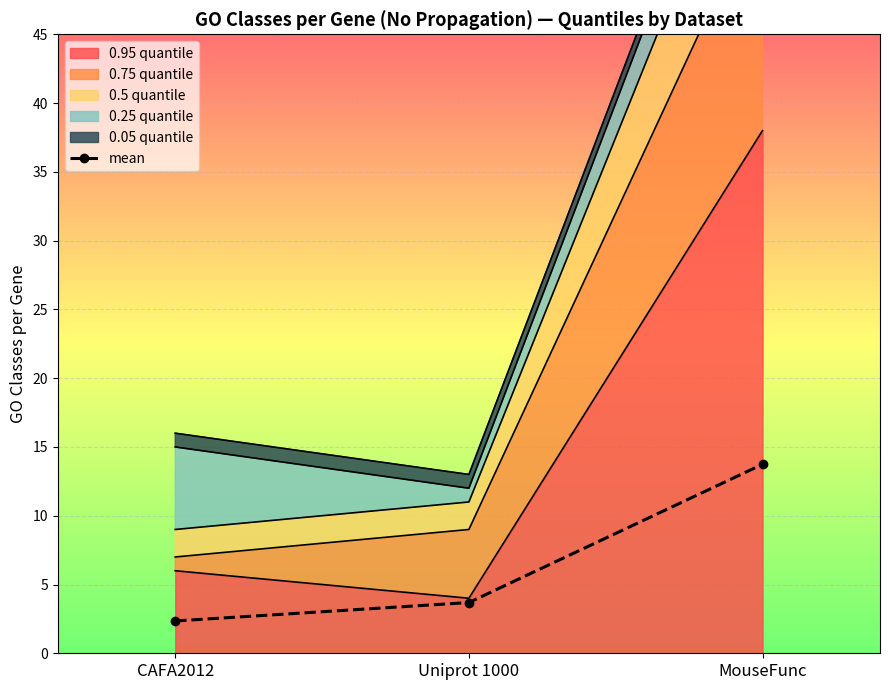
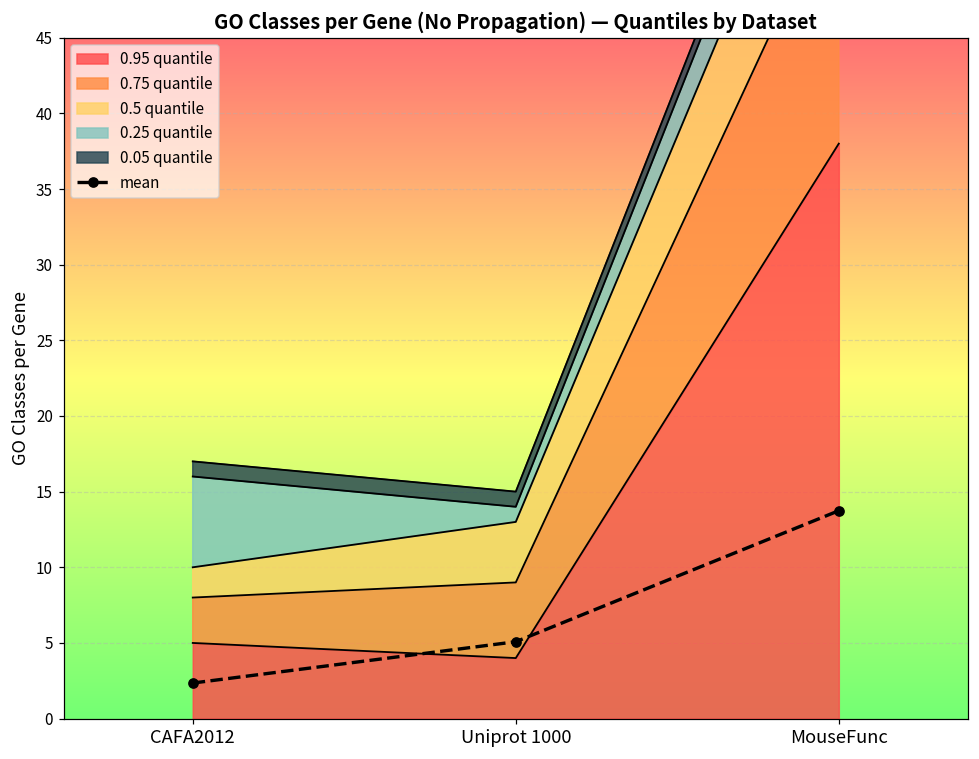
  {
    "0.95 quantile": {
-     "CAFA2012": 6,
+     "CAFA2012": 5,
      "Uniprot 1000": 4,
      "MouseFunc": 38
    },
    "0.75 quantile": {
-     "CAFA2012": 1
+     "CAFA2012": 3
    },
    "0.5 quantile": {
      "CAFA2012": 2,
-     "Uniprot 1000": 2
+     "Uniprot 1000": 4
    },
    "0.25 quantile": {
      "CAFA2012": 6.0,
      "Uniprot 1000": 1.0
    },
    "0.05 quantile": {
      "CAFA2012": 1.0,
      "Uniprot 1000": 1.0
    },
    "mean": {
      "CAFA2012": 2.4,
-     "Uniprot 1000": 3.7,
+     "Uniprot 1000": 5.1,
      "MouseFunc": 13.7
    }
  }
